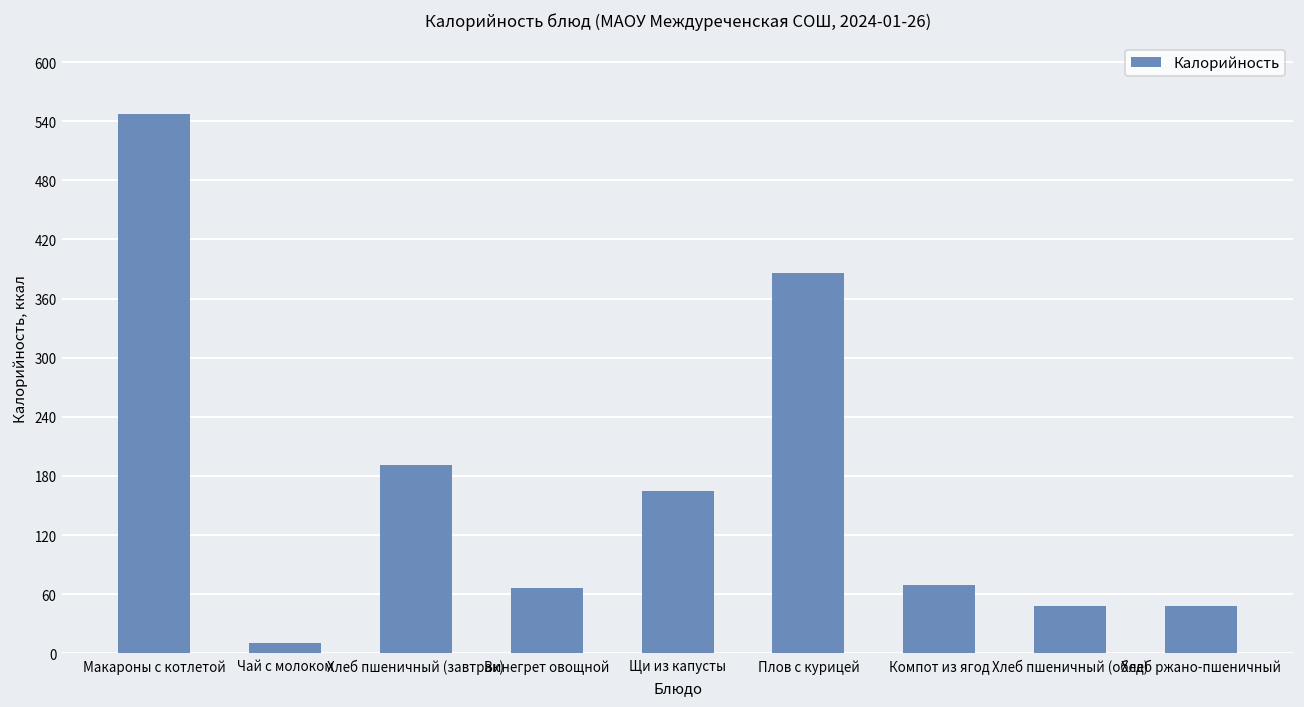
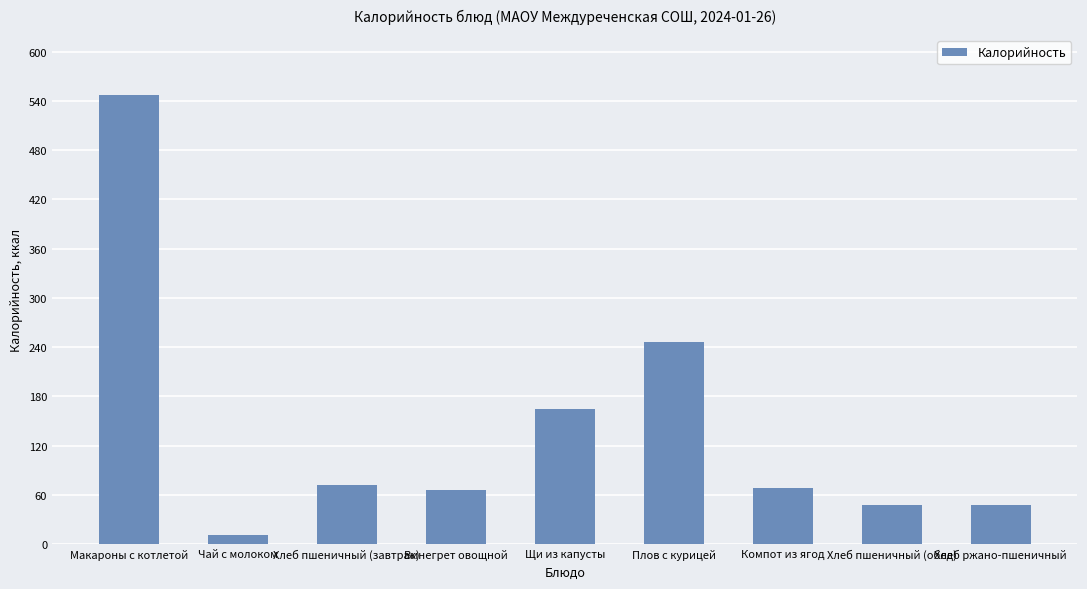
  {
    "Макароны с котлетой": 550,
    "Чай с молоком": 10,
-   "Хлеб пшеничный (завтрак)": 190,
+   "Хлеб пшеничный (завтрак)": 70,
    "Щи из капусты": 170,
-   "Плов с курицей": 390,
+   "Плов с курицей": 250,
    "Компот из ягод": 70
  }
